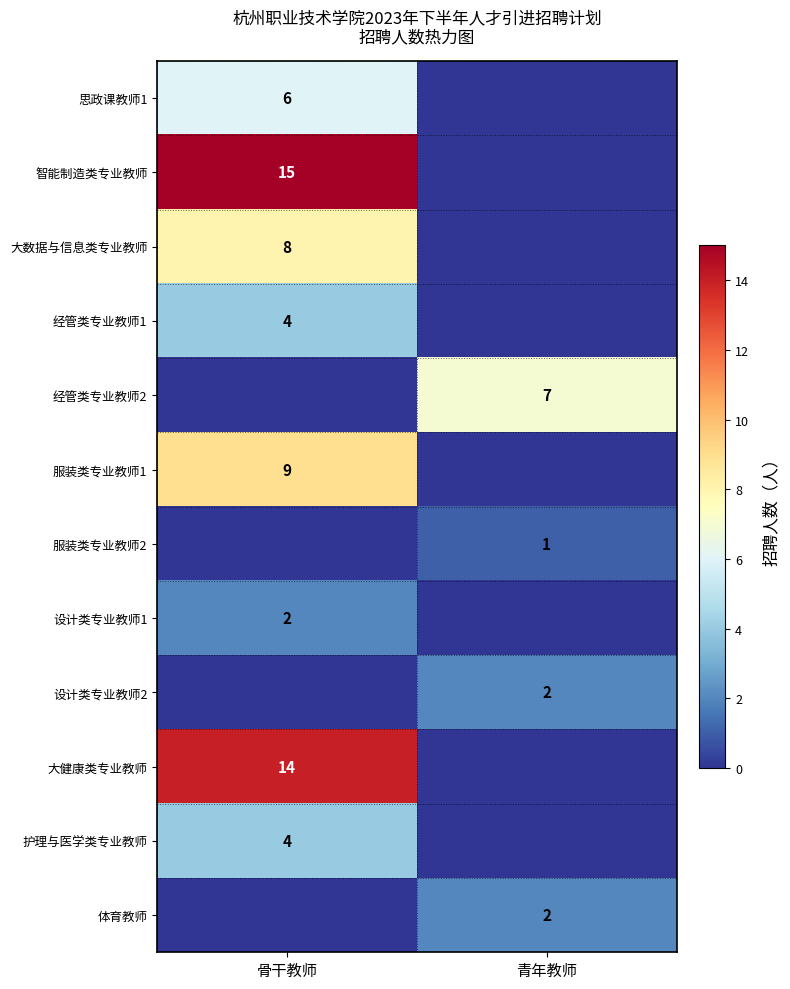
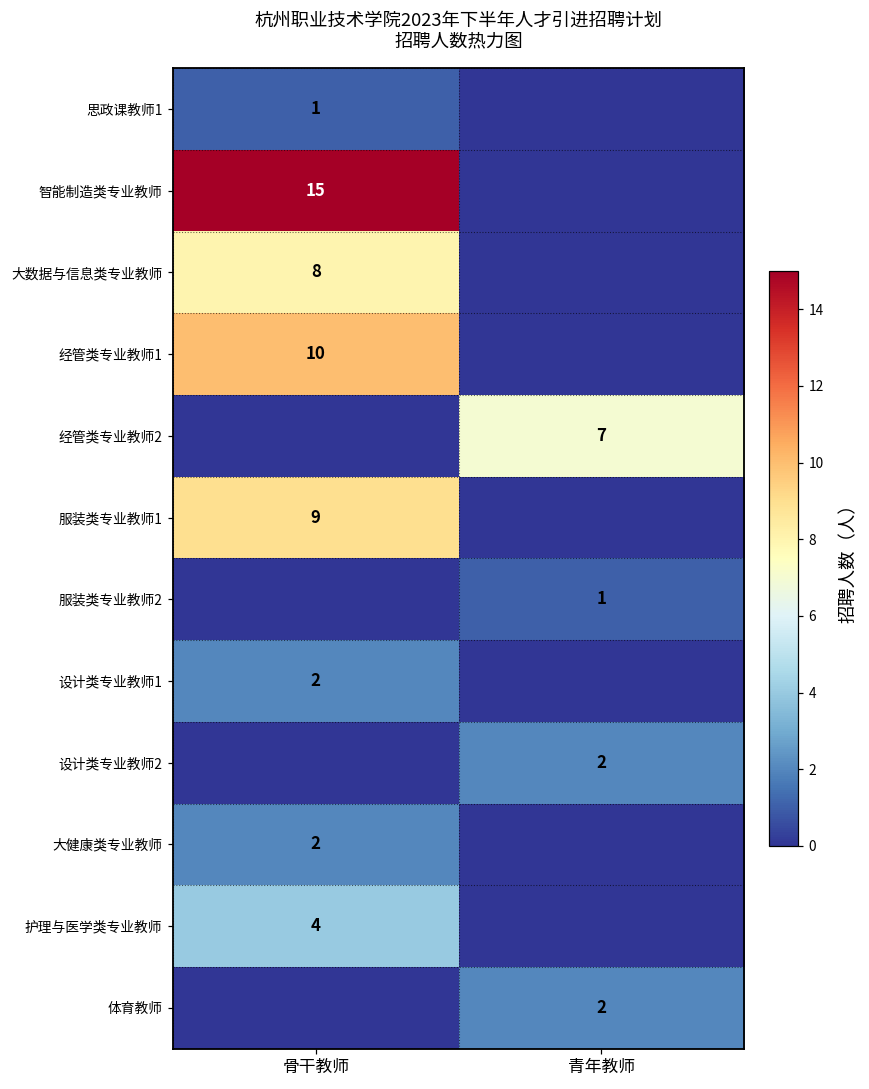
  {
    "思政课教师1": {
-     "骨干教师": 6
+     "骨干教师": 1
    },
    "智能制造类专业教师": {
      "骨干教师": 15
    },
    "大数据与信息类专业教师": {
      "骨干教师": 8
    },
    "经管类专业教师1": {
-     "骨干教师": 4
+     "骨干教师": 10
    },
    "经管类专业教师2": {
      "青年教师": 7
    },
    "服装类专业教师1": {
      "骨干教师": 9
    },
    "服装类专业教师2": {
      "青年教师": 1
    },
    "设计类专业教师1": {
      "骨干教师": 2
    },
    "设计类专业教师2": {
      "青年教师": 2
    },
    "大健康类专业教师": {
-     "骨干教师": 14
+     "骨干教师": 2
    },
    "护理与医学类专业教师": {
      "骨干教师": 4
    },
    "体育教师": {
      "青年教师": 2
    }
  }
